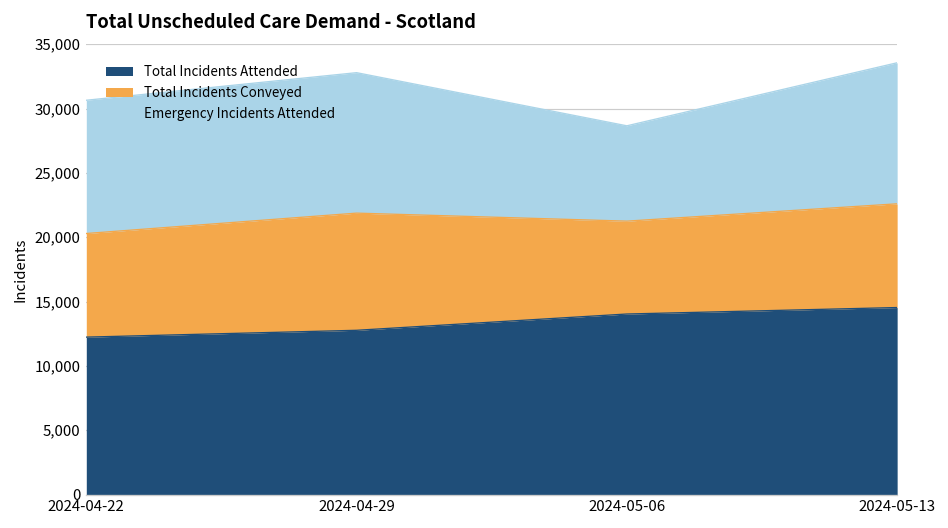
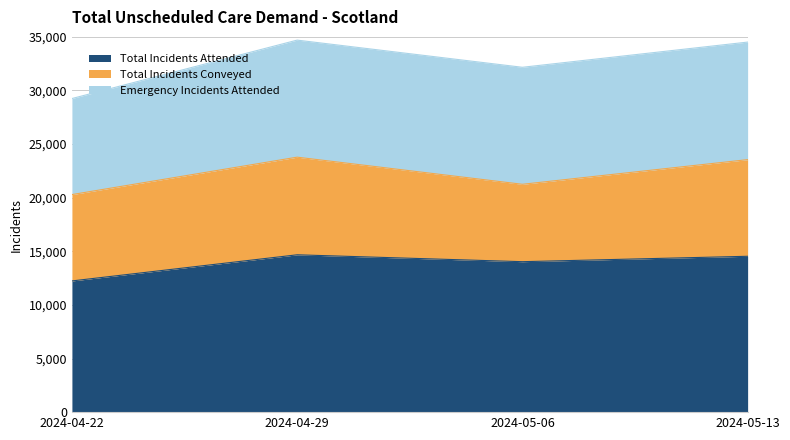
  {
    "Total Incidents Attended": {
      "2024-04-22": "12,200",
-     "2024-04-29": "12,800",
+     "2024-04-29": "14,700",
      "2024-05-06": "14,000",
      "2024-05-13": "14,500"
    },
    "Total Incidents Conveyed": {
      "2024-04-22": "20,300",
      "2024-05-06": "21,300",
-     "2024-05-13": "8,100"
+     "2024-05-13": "9,000"
    },
    "Emergency Incidents Attended": {
-     "2024-04-22": "10,400",
+     "2024-04-22": "9,000",
      "2024-04-29": "10,900",
-     "2024-05-06": "7,400",
+     "2024-05-06": "10,900",
      "2024-05-13": "11,000"
    }
  }
